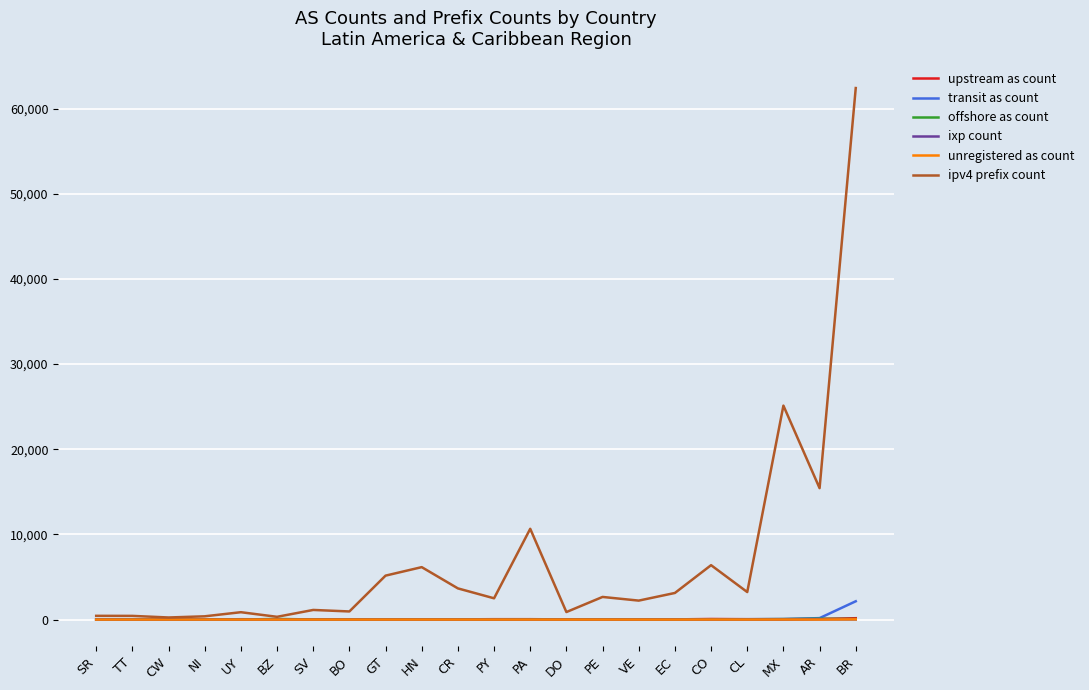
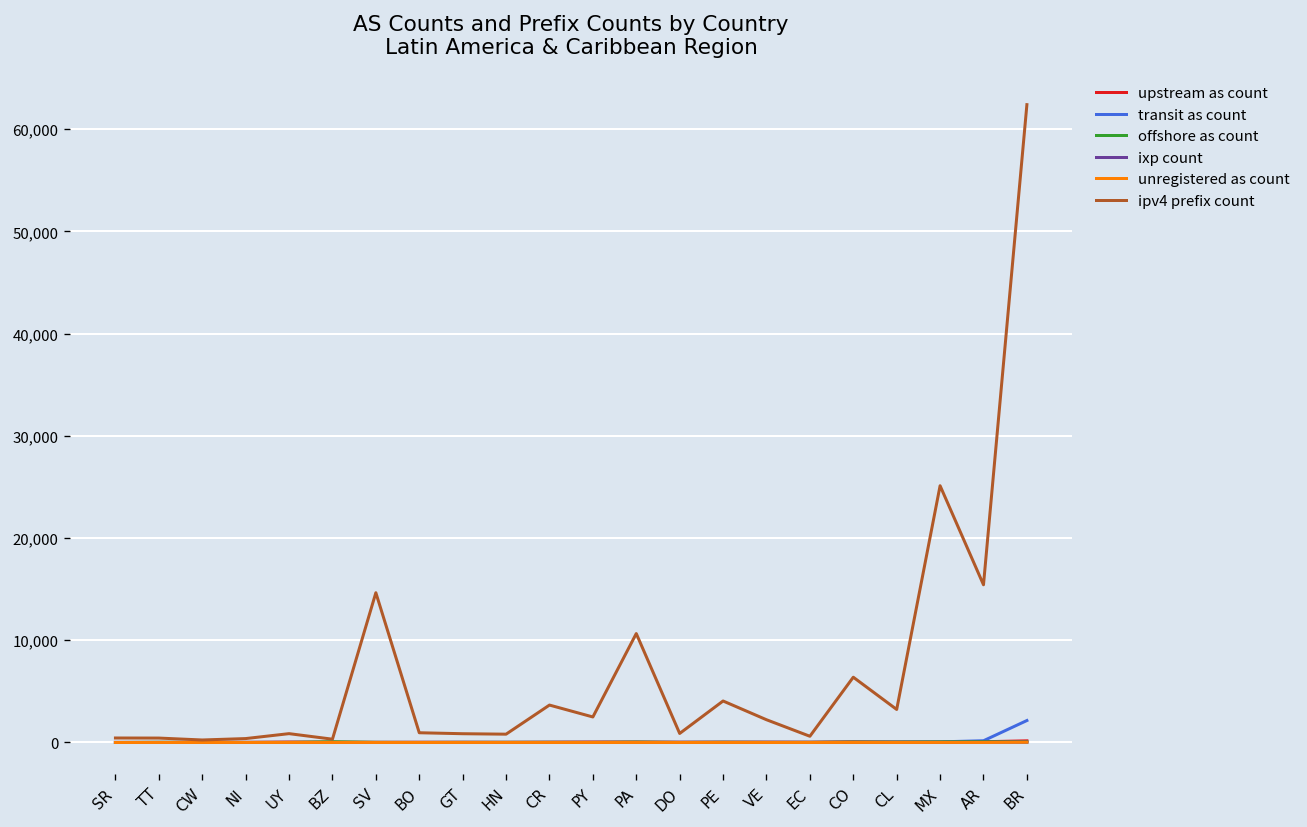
  {
    "transit as count": {
      "BR": "2,000"
    },
    "ipv4 prefix count": {
      "SR": "0",
      "TT": "0",
      "NI": "0",
      "UY": "1,000",
-     "SV": "1,000",
+     "SV": "15,000",
      "BO": "1,000",
-     "GT": "5,000",
-     "HN": "6,000",
+     "GT": "1,000",
+     "HN": "1,000",
      "CR": "4,000",
      "PY": "2,000",
      "PA": "11,000",
      "DO": "1,000",
-     "PE": "3,000",
+     "PE": "4,000",
      "VE": "2,000",
-     "EC": "3,000",
+     "EC": "1,000",
      "CO": "6,000",
      "CL": "3,000",
      "MX": "25,000",
      "AR": "15,000",
      "BR": "62,000"
    }
  }
